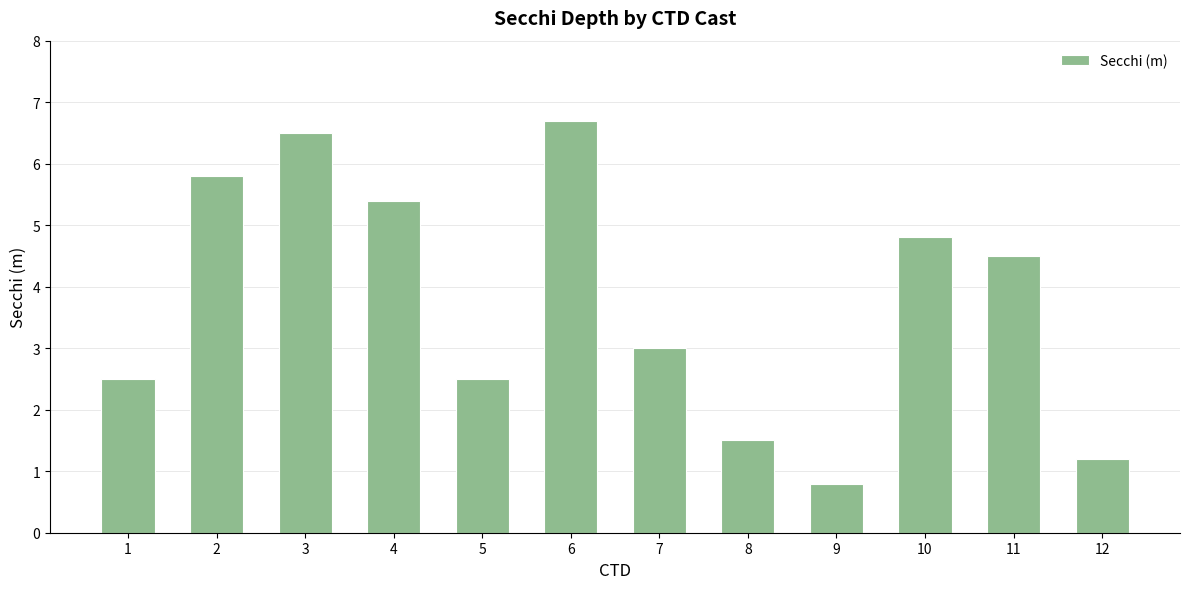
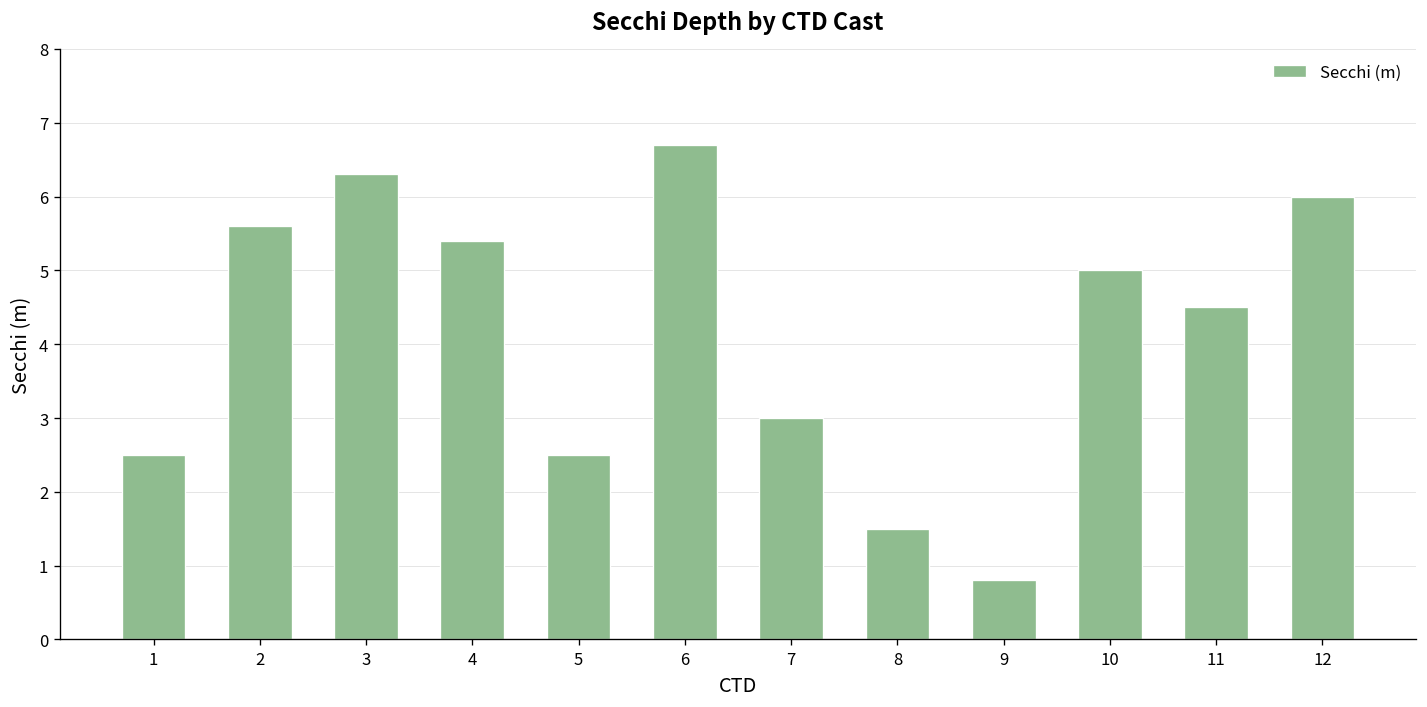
  {
    "1": 2.5,
-   "2": 5.8,
-   "3": 6.5,
+   "2": 5.6,
+   "3": 6.3,
    "4": 5.4,
    "5": 2.5,
    "6": 6.7,
    "7": 3.0,
    "8": 1.5,
    "9": 0.8,
-   "10": 4.8,
+   "10": 5.0,
    "11": 4.5,
-   "12": 1.2
+   "12": 6.0
  }
